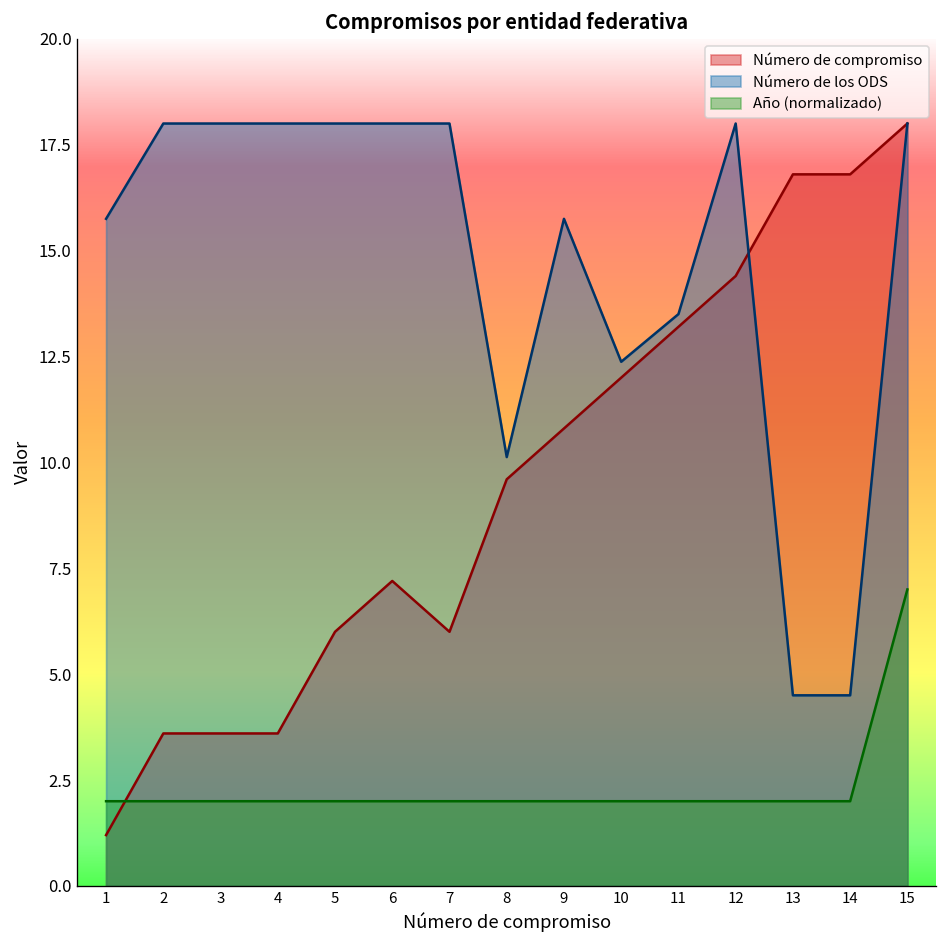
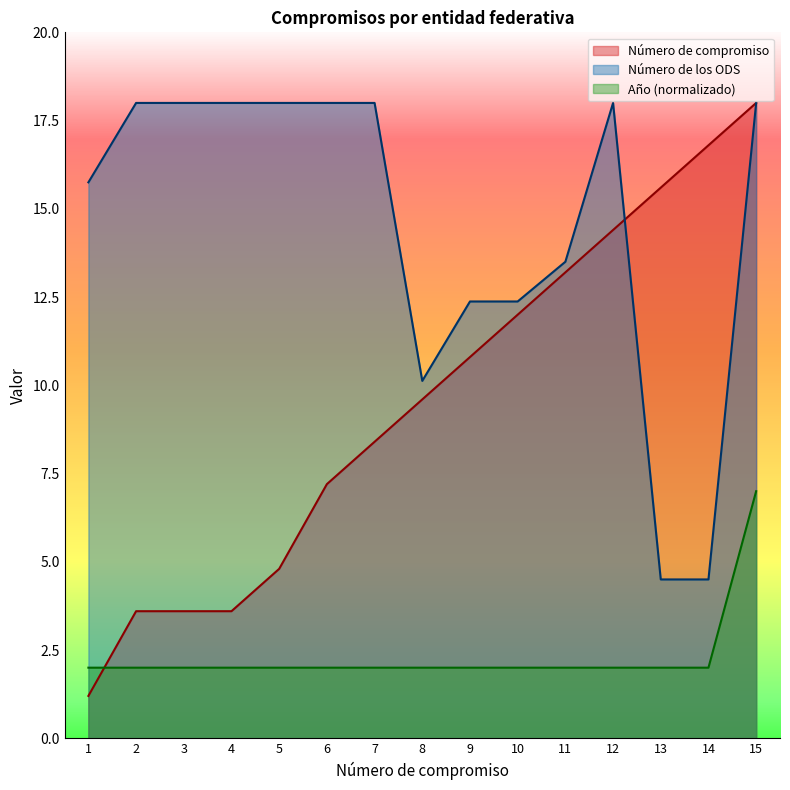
  {
    "Número de compromiso": {
      "1": 1.2,
      "2": 3.6,
      "3": 3.6,
      "4": 3.6,
-     "5": 6.0,
+     "5": 4.8,
      "6": 7.2,
-     "7": 6.0,
+     "7": 8.4,
      "8": 9.6,
      "9": 10.8,
      "10": 12.0,
      "11": 13.2,
      "12": 14.4,
-     "13": 16.8,
+     "13": 15.6,
      "14": 16.8
    },
    "Número de los ODS": {
      "1": 15.8,
      "2": 18.0,
      "3": 18.0,
      "4": 18.0,
      "5": 18.0,
      "6": 18.0,
      "7": 18.0,
      "8": 10.1,
-     "9": 15.8,
+     "9": 12.4,
      "10": 12.4,
      "11": 13.5,
      "12": 18.0,
      "13": 4.5,
      "14": 4.5
    },
    "Año (normalizado)": {
      "1": 2.0,
      "2": 2.0,
      "3": 2.0,
      "4": 2.0,
      "5": 2.0,
      "6": 2.0,
      "7": 2.0,
      "8": 2.0,
      "9": 2.0,
      "10": 2.0,
      "11": 2.0,
      "12": 2.0,
      "13": 2.0,
      "14": 2.0,
      "15": 7.0
    }
  }
